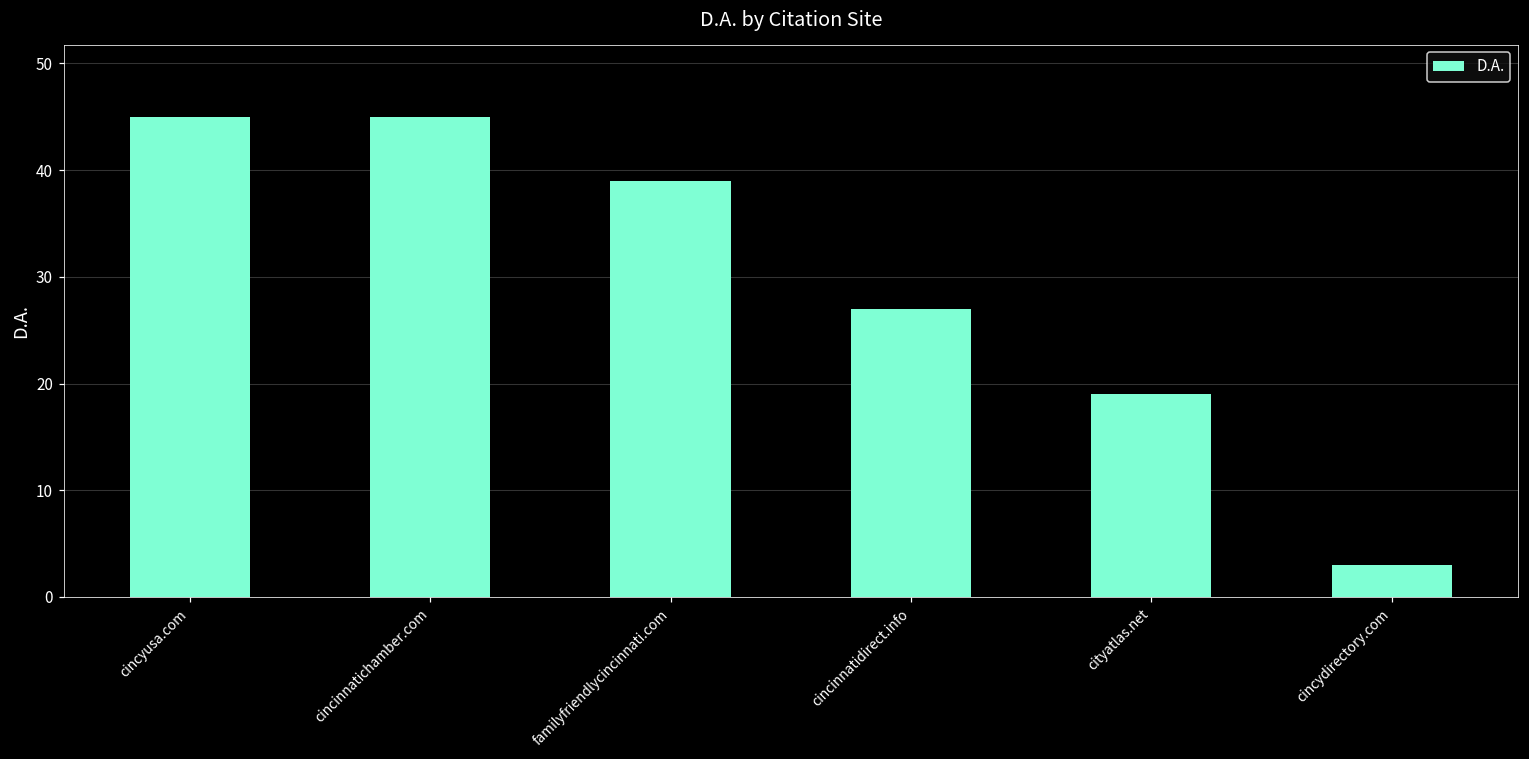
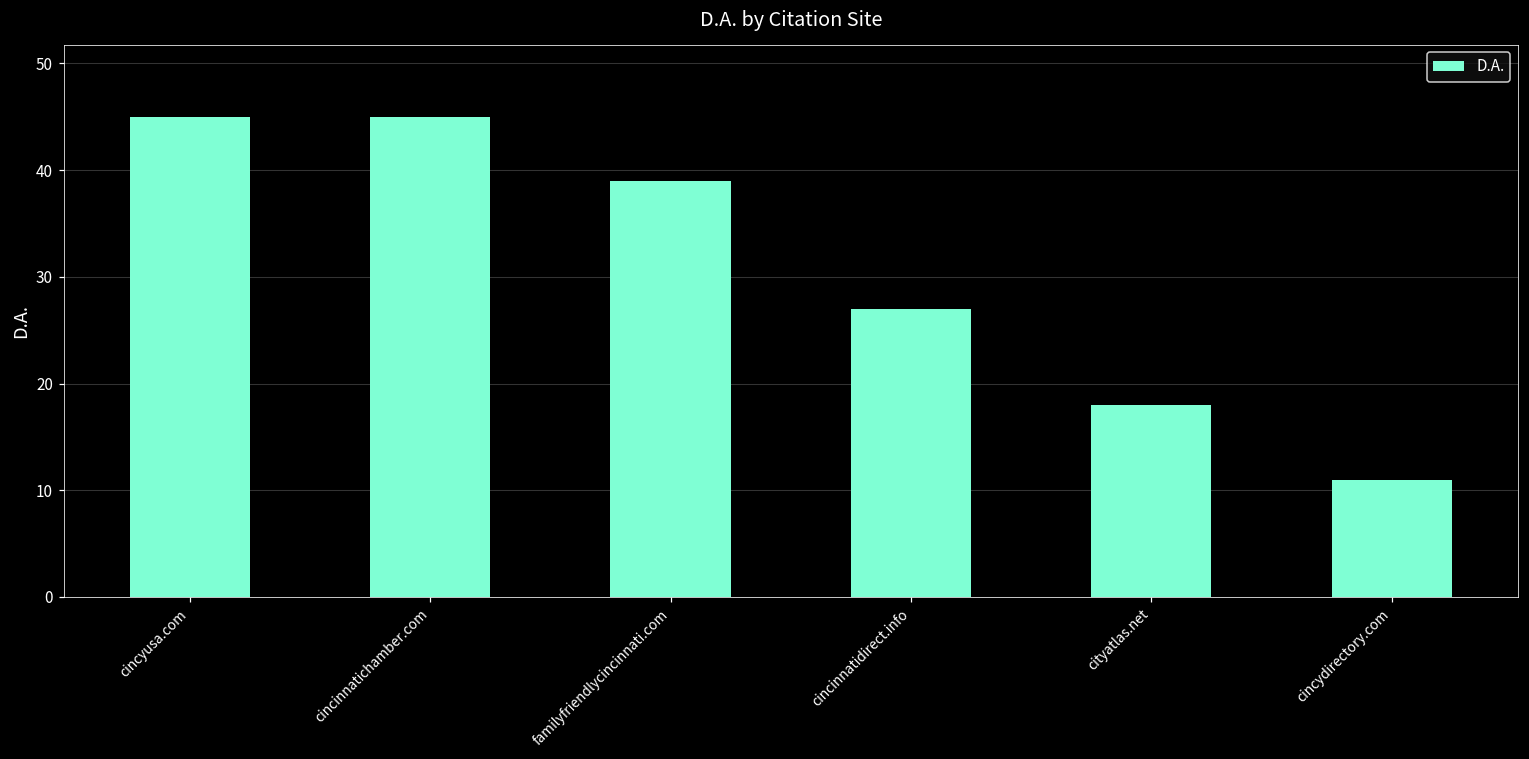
  {
    "cincyusa.com": 45,
    "cincinnatichamber.com": 45,
    "familyfriendlycincinnati.com": 39,
    "cincinnatidirect.info": 27,
-   "cityatlas.net": 19,
-   "cincydirectory.com": 3
+   "cityatlas.net": 18,
+   "cincydirectory.com": 11
  }
